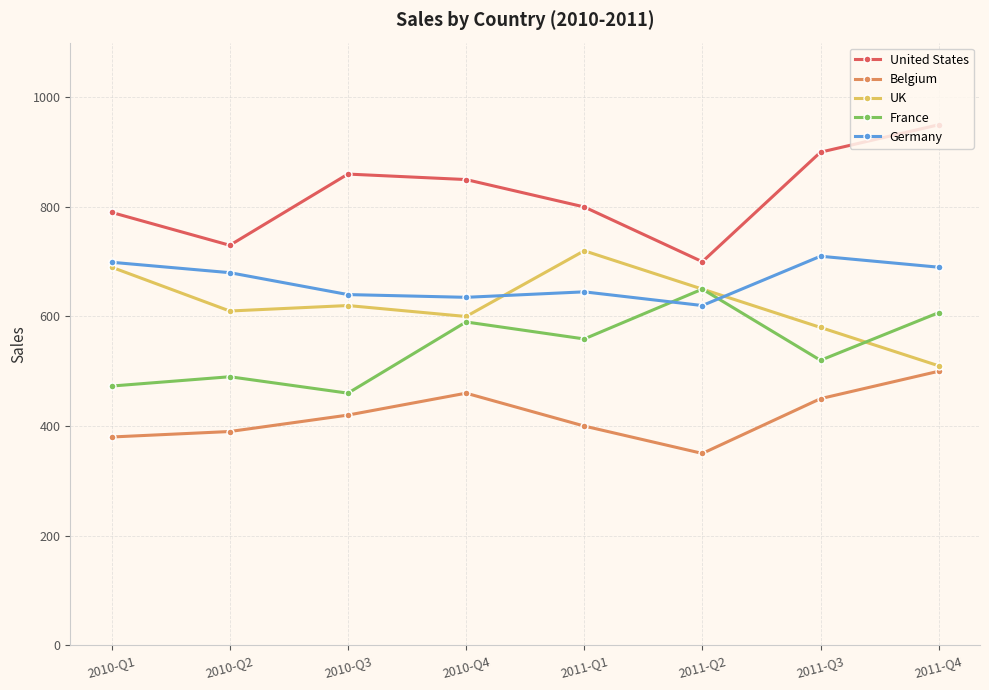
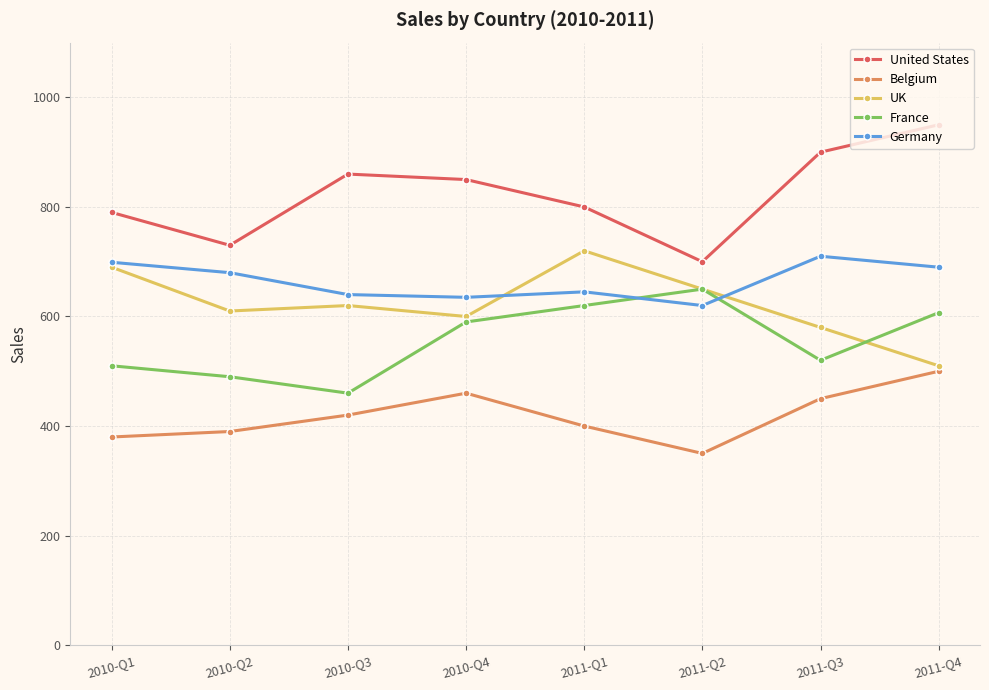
  {
    "France": {
-     "2010-Q1": 470,
+     "2010-Q1": 510,
      "2010-Q2": 490,
      "2010-Q3": 460,
      "2010-Q4": 590,
-     "2011-Q1": 560,
+     "2011-Q1": 620,
      "2011-Q3": 520,
      "2011-Q4": 610
    },
    "Germany": {
      "2010-Q1": 700,
      "2010-Q2": 680,
      "2010-Q3": 640,
      "2010-Q4": 640,
      "2011-Q1": 650,
      "2011-Q2": 620,
      "2011-Q3": 710,
      "2011-Q4": 690
    }
  }
